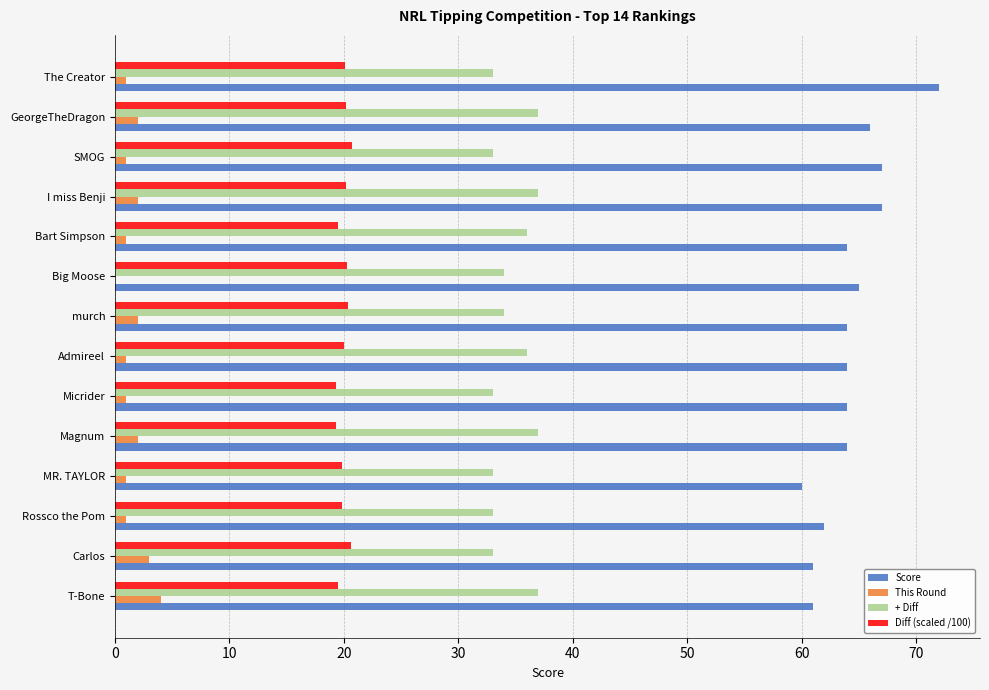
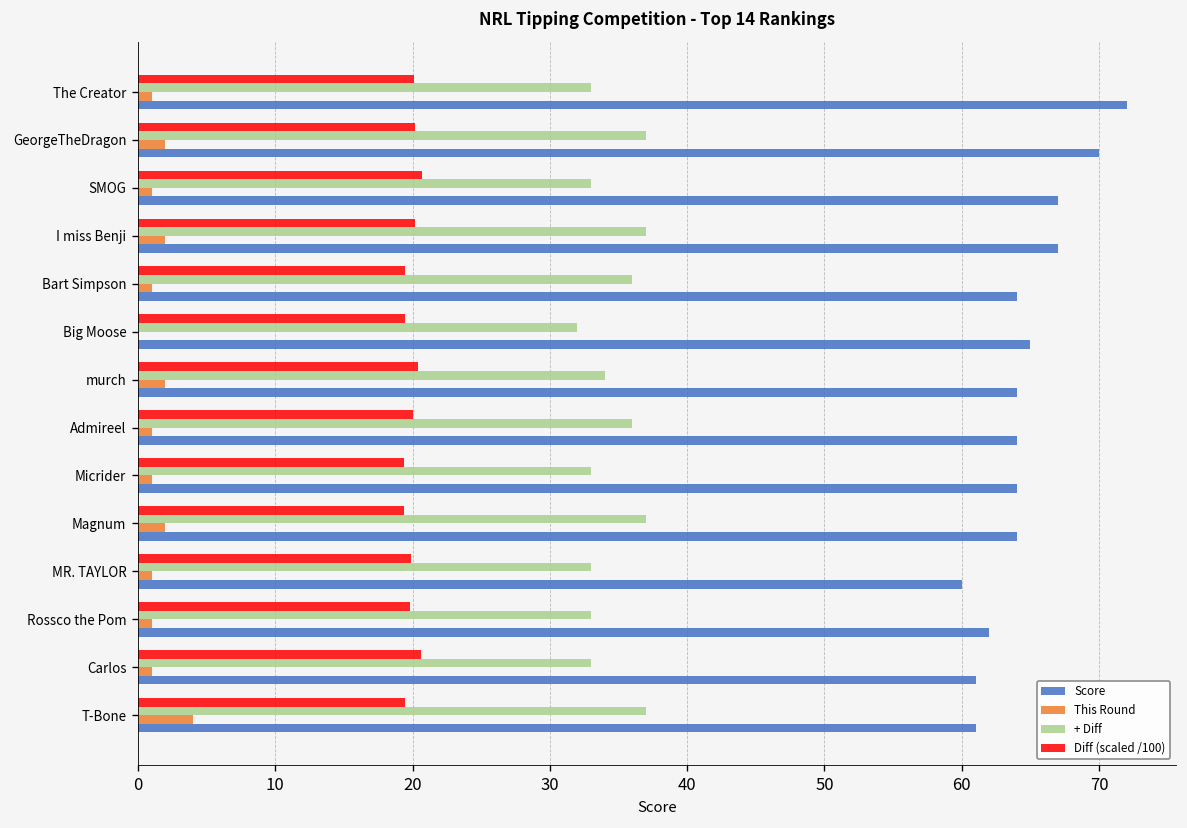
  {
    "Score": {
      "The Creator": 72,
-     "GeorgeTheDragon": 66,
+     "GeorgeTheDragon": 70,
      "SMOG": 67,
      "I miss Benji": 67,
      "Bart Simpson": 64,
      "Big Moose": 65,
      "murch": 64,
      "Admireel": 64,
      "Micrider": 64,
      "Magnum": 64,
      "MR. TAYLOR": 60,
      "Rossco the Pom": 62,
      "Carlos": 61,
      "T-Bone": 61
    },
    "This Round": {
      "The Creator": 1,
      "GeorgeTheDragon": 2,
      "SMOG": 1,
      "I miss Benji": 2,
      "Bart Simpson": 1,
      "Big Moose": 0,
      "murch": 2,
      "Admireel": 1,
      "Micrider": 1,
      "Magnum": 2,
      "MR. TAYLOR": 1,
      "Rossco the Pom": 1,
-     "Carlos": 3,
+     "Carlos": 1,
      "T-Bone": 4
    },
    "+ Diff": {
      "The Creator": 33,
      "GeorgeTheDragon": 37,
      "SMOG": 33,
      "I miss Benji": 37,
      "Bart Simpson": 36,
-     "Big Moose": 34,
+     "Big Moose": 32,
      "murch": 34,
      "Admireel": 36,
      "Micrider": 33,
      "Magnum": 37,
      "MR. TAYLOR": 33,
      "Rossco the Pom": 33,
      "Carlos": 33,
      "T-Bone": 37
    },
    "Diff (scaled /100)": {
      "The Creator": 20.1,
      "GeorgeTheDragon": 20.2,
      "SMOG": 20.7,
      "I miss Benji": 20.2,
      "Bart Simpson": 19.5,
-     "Big Moose": 20.2,
+     "Big Moose": 19.5,
      "murch": 20.4,
      "Admireel": 20.0,
      "Micrider": 19.4,
      "Magnum": 19.3,
      "MR. TAYLOR": 19.9,
      "Rossco the Pom": 19.8,
      "Carlos": 20.6,
      "T-Bone": 19.5
    }
  }
